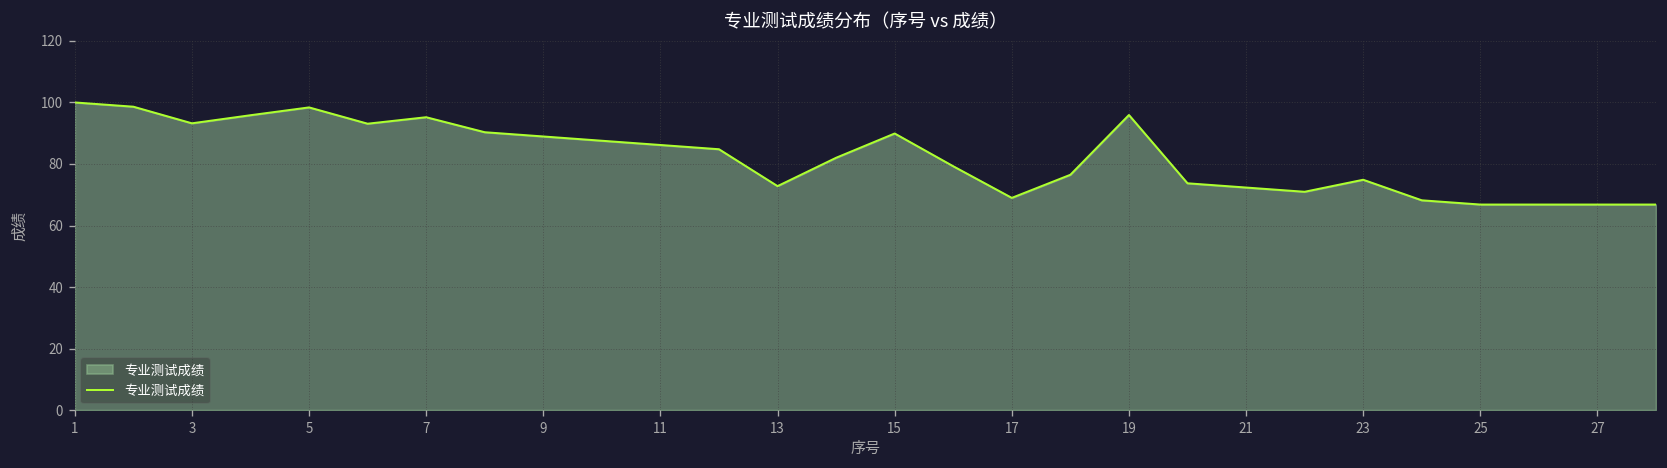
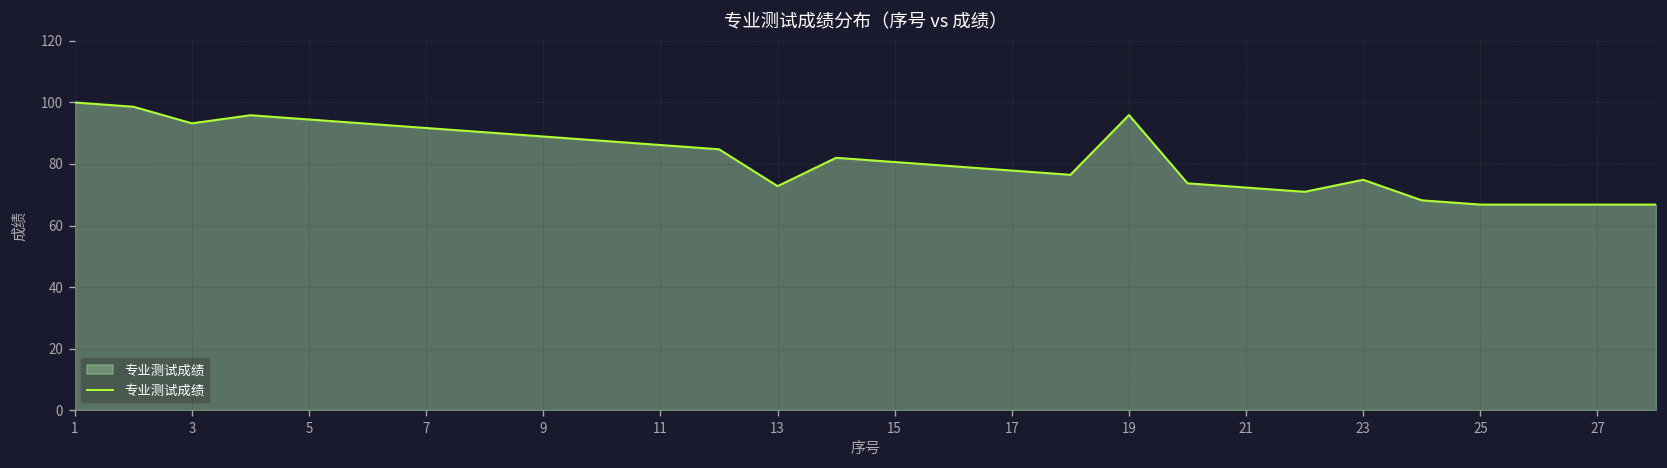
  {
    "1": 100,
    "3": 93,
-   "5": 98,
-   "7": 95,
+   "5": 94,
+   "7": 92,
    "9": 89,
    "11": 86,
    "13": 73,
-   "15": 90,
-   "17": 69,
+   "15": 81,
+   "17": 78,
    "19": 96,
    "21": 72,
    "23": 75,
    "25": 67,
    "27": 67
  }
